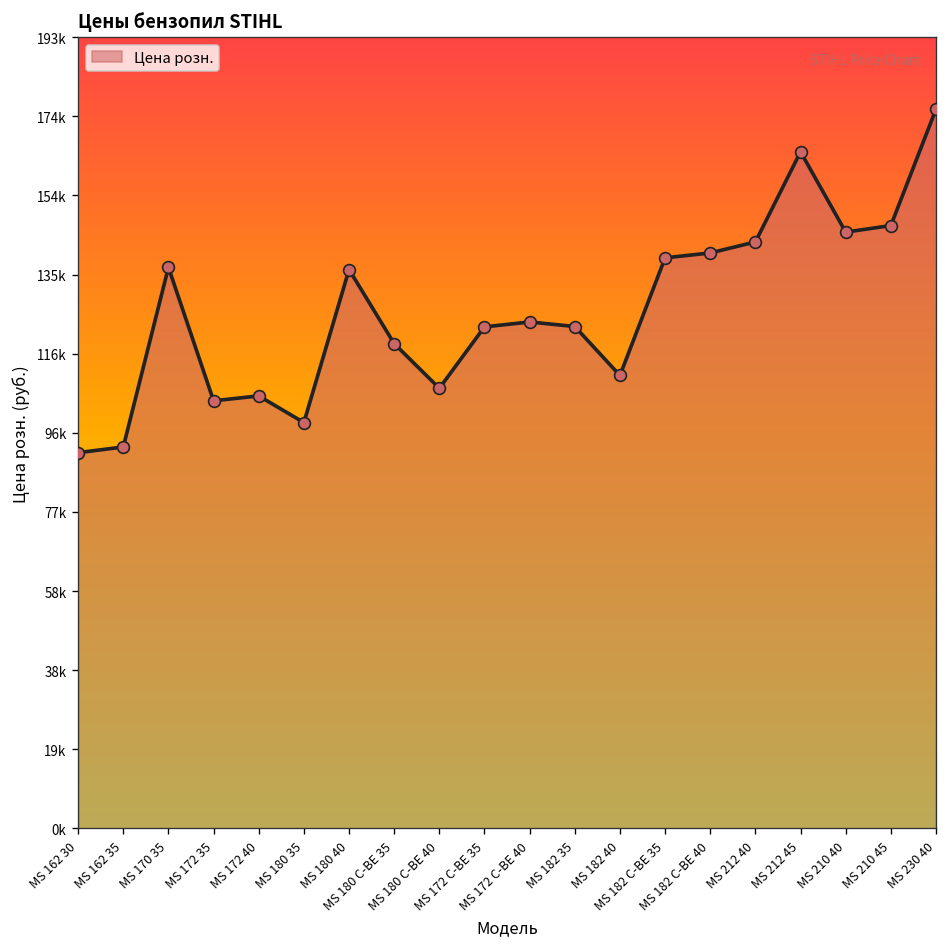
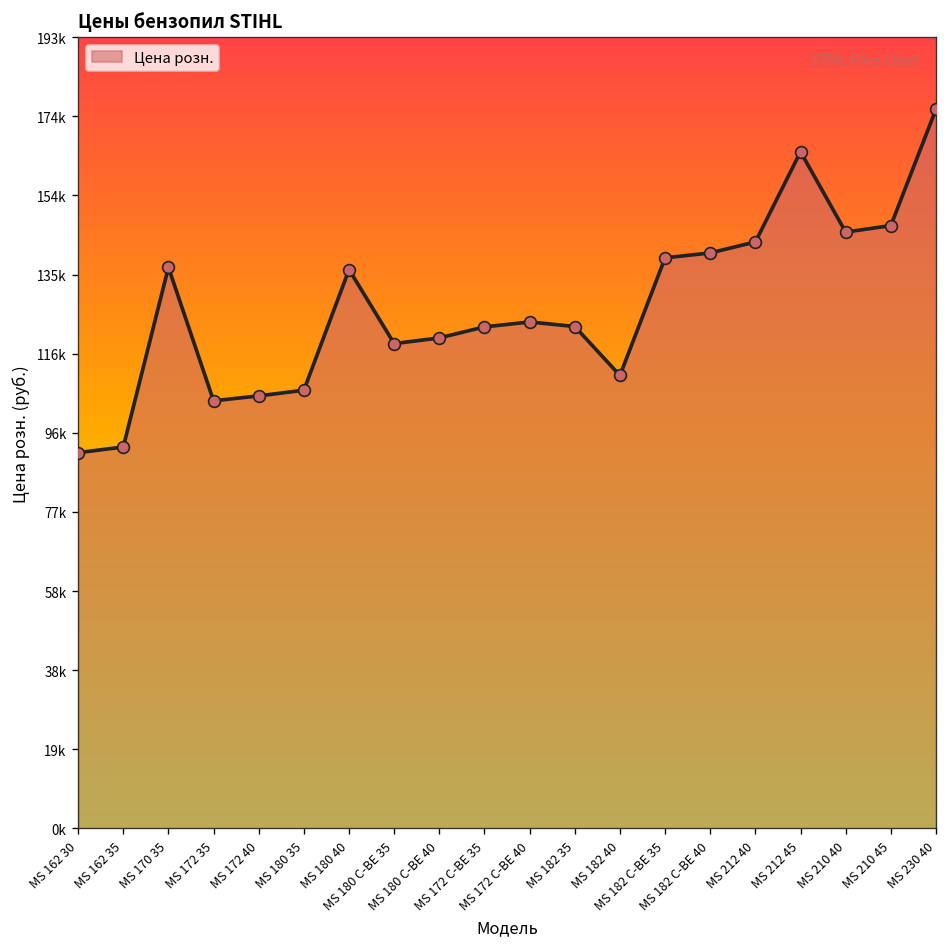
  {
    "MS 162 30": 92000,
    "MS 162 35": 93000,
    "MS 170 35": 137000,
    "MS 172 35": 105000,
    "MS 172 40": 106000,
-   "MS 180 35": 99000,
+   "MS 180 35": 107000,
    "MS 180 40": 137000,
    "MS 180 C-BE 35": 119000,
-   "MS 180 C-BE 40": 108000,
+   "MS 180 C-BE 40": 120000,
    "MS 172 C-BE 35": 123000,
    "MS 172 C-BE 40": 124000,
    "MS 182 35": 123000,
    "MS 182 40": 111000,
    "MS 182 C-BE 35": 140000,
    "MS 182 C-BE 40": 141000,
    "MS 212 40": 144000,
    "MS 212 45": 166000,
    "MS 210 40": 146000,
    "MS 210 45": 148000,
    "MS 230 40": 176000
  }
